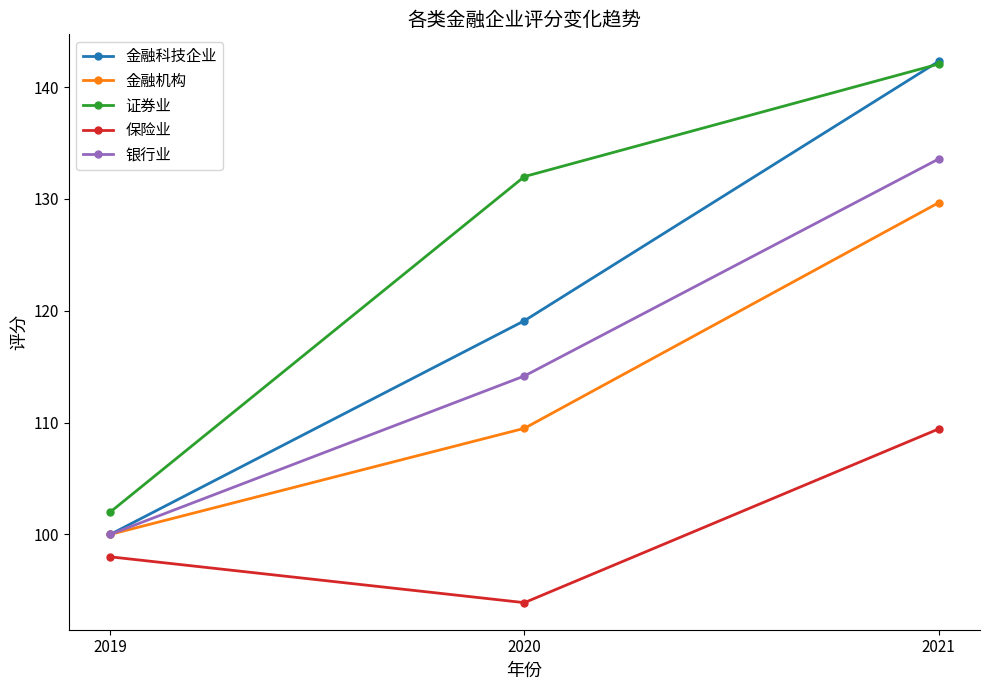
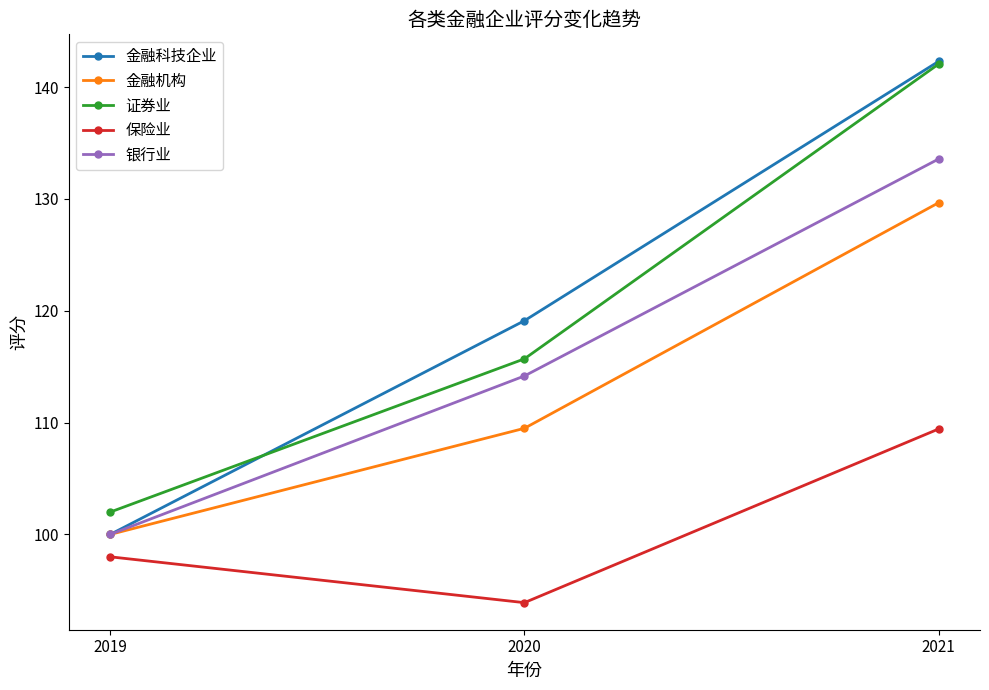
  {
    "金融科技企业": {
      "2020": 119.1,
      "2021": 142.3
    },
    "金融机构": {
      "2020": 109.5,
      "2021": 129.7
    },
    "证券业": {
      "2019": 102.0,
-     "2020": 132.0,
+     "2020": 115.7,
      "2021": 142.1
    },
    "保险业": {
      "2019": 98.0,
      "2020": 93.9,
      "2021": 109.4
    },
    "银行业": {
      "2020": 114.2,
      "2021": 133.6
    }
  }
